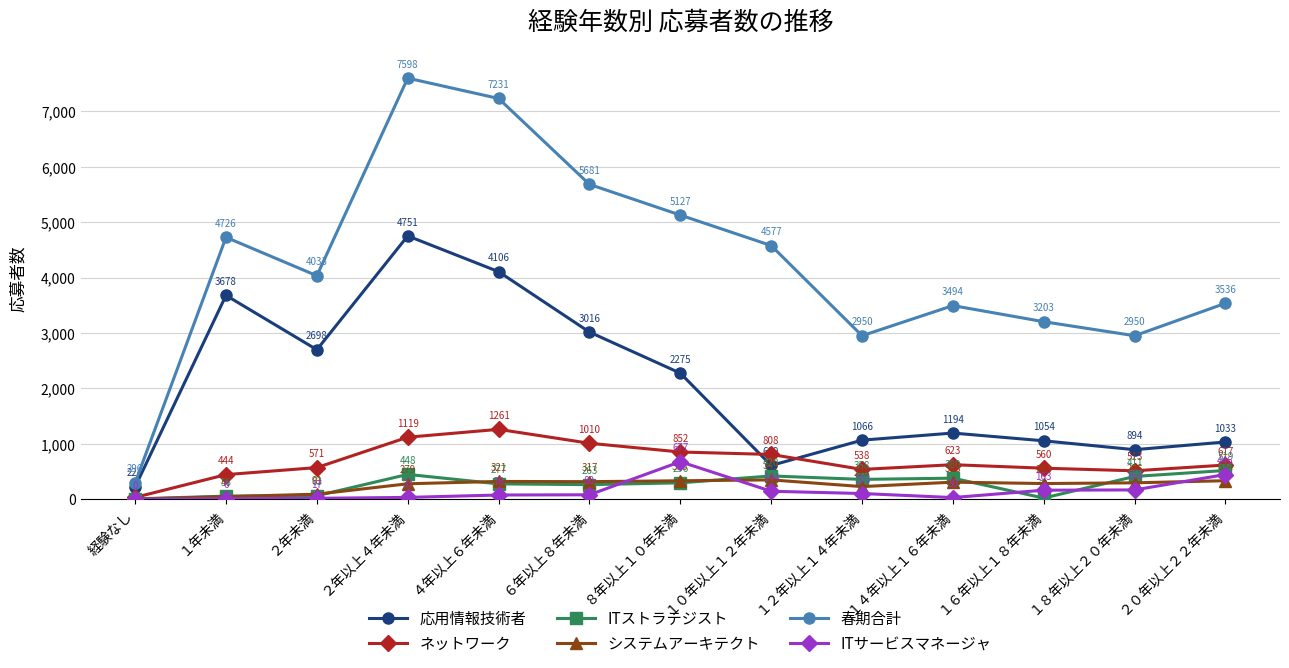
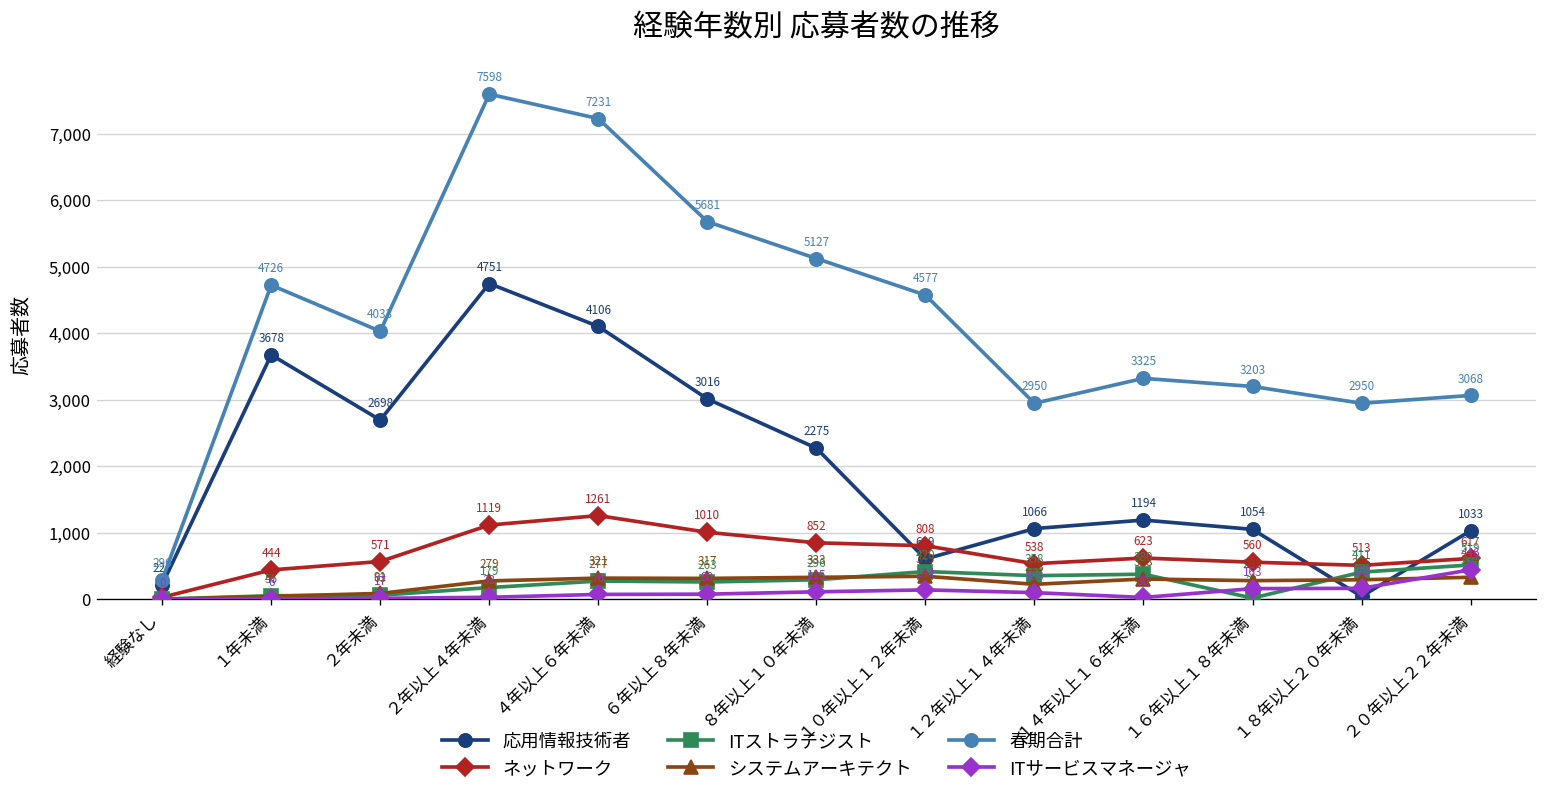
  {
    "応用情報技術者": {
      "１年未満": 3678,
      "２年未満": 2698,
      "２年以上４年未満": 4751,
      "４年以上６年未満": 4106,
      "６年以上８年未満": 3016,
      "８年以上１０年未満": 2275,
      "１２年以上１４年未満": 1066,
      "１４年以上１６年未満": 1194,
      "１６年以上１８年未満": 1054,
-     "１８年以上２０年未満": 894,
+     "１８年以上２０年未満": 46,
      "２０年以上２２年未満": 1033
    },
    "ITストラテジスト": {
-     "２年以上４年未満": 448
+     "２年以上４年未満": 179
    },
    "春期合計": {
      "１年未満": 4726,
      "２年未満": 4033,
      "２年以上４年未満": 7598,
      "４年以上６年未満": 7231,
      "６年以上８年未満": 5681,
      "８年以上１０年未満": 5127,
      "１０年以上１２年未満": 4577,
      "１２年以上１４年未満": 2950,
-     "１４年以上１６年未満": 3494,
+     "１４年以上１６年未満": 3325,
      "１６年以上１８年未満": 3203,
      "１８年以上２０年未満": 2950,
-     "２０年以上２２年未満": 3536
+     "２０年以上２２年未満": 3068
    },
    "ITサービスマネージャ": {
-     "８年以上１０年未満": 677,
+     "８年以上１０年未満": 115,
      "１６年以上１８年未満": 163
    }
  }
